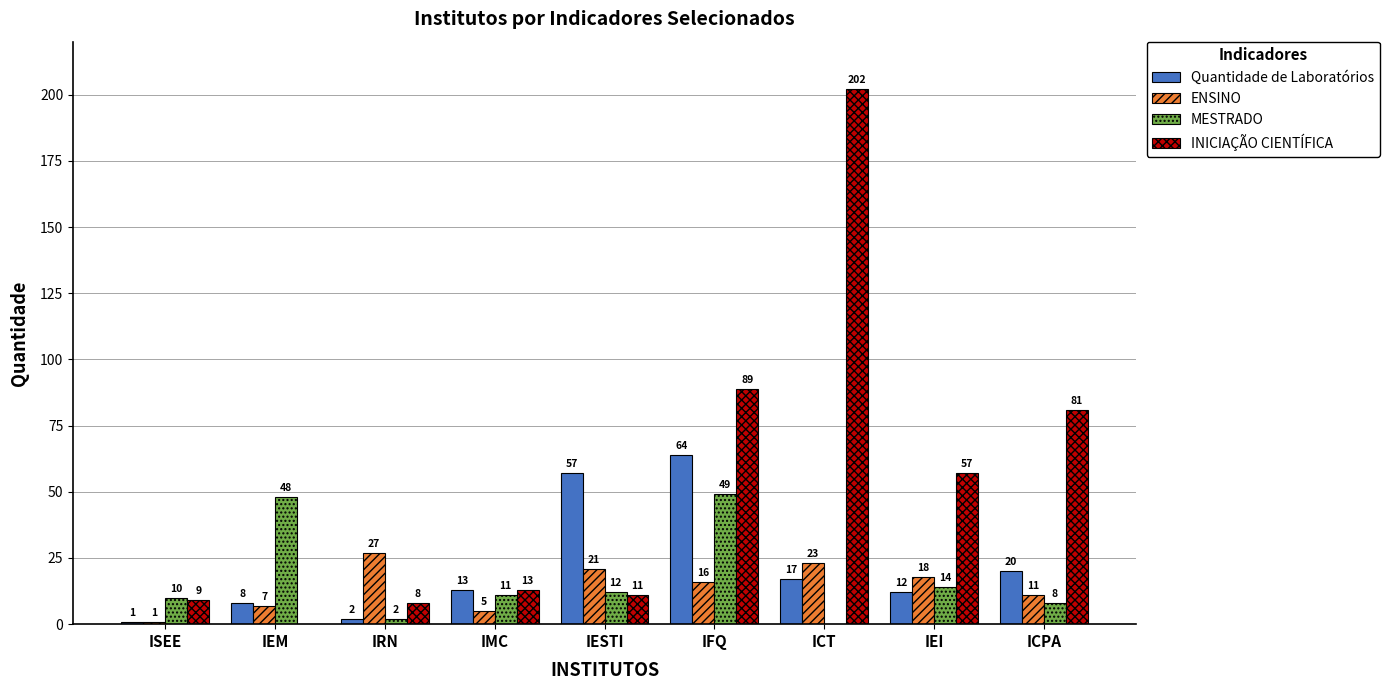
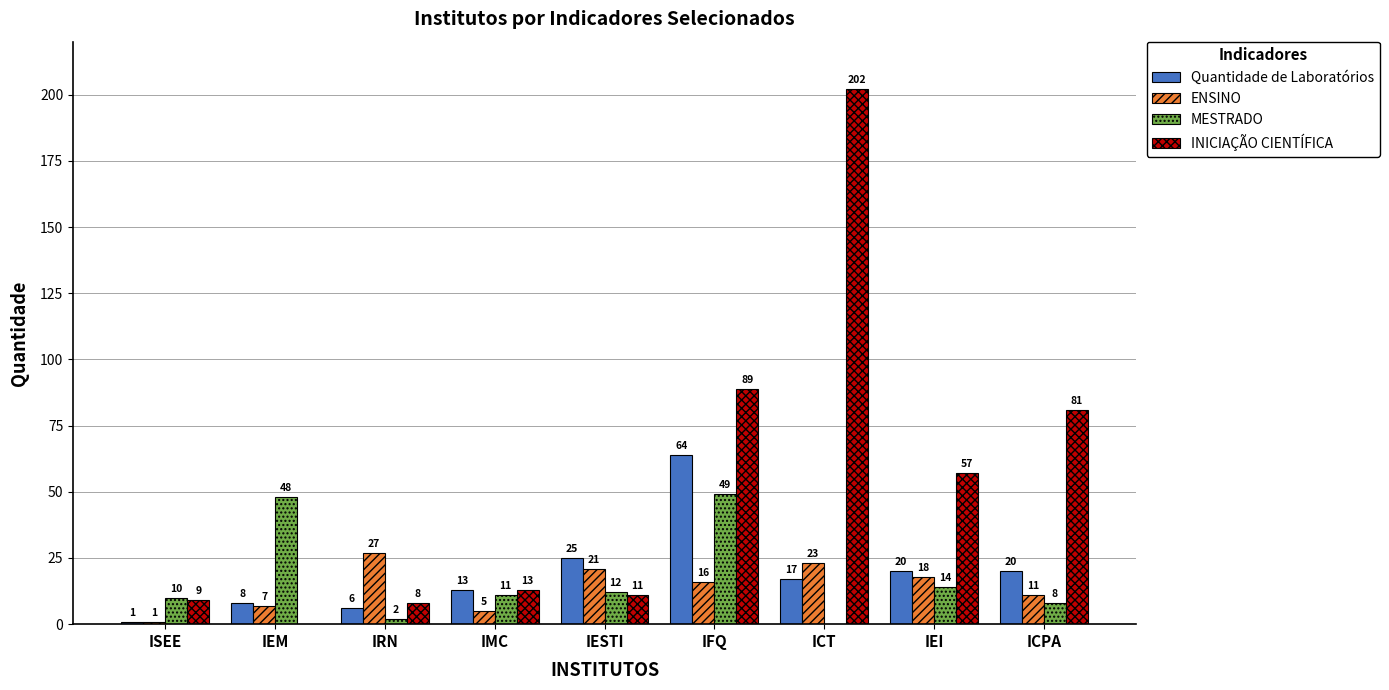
  {
    "Quantidade de Laboratórios": {
      "ISEE": 1,
      "IEM": 8,
-     "IRN": 2,
+     "IRN": 6,
      "IMC": 13,
-     "IESTI": 57,
+     "IESTI": 25,
      "IFQ": 64,
      "ICT": 17,
-     "IEI": 12,
+     "IEI": 20,
      "ICPA": 20
    },
    "ENSINO": {
      "ISEE": 1,
      "IEM": 7,
      "IRN": 27,
      "IMC": 5,
      "IESTI": 21,
      "IFQ": 16,
      "ICT": 23,
      "IEI": 18,
      "ICPA": 11
    },
    "MESTRADO": {
      "ISEE": 10,
      "IEM": 48,
      "IRN": 2,
      "IMC": 11,
      "IESTI": 12,
      "IFQ": 49,
      "IEI": 14,
      "ICPA": 8
    },
    "INICIAÇÃO CIENTÍFICA": {
      "ISEE": 9,
      "IRN": 8,
      "IMC": 13,
      "IESTI": 11,
      "IFQ": 89,
      "ICT": 202,
      "IEI": 57,
      "ICPA": 81
    }
  }
